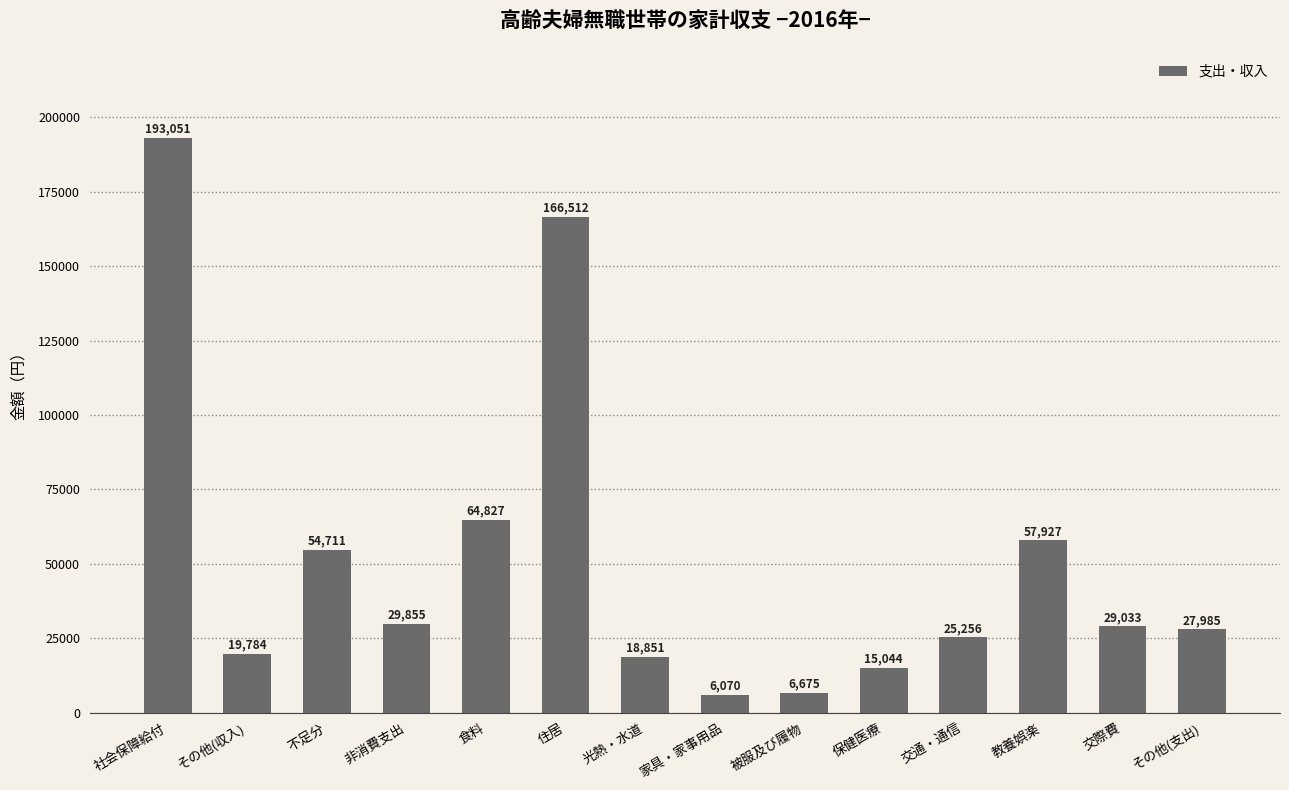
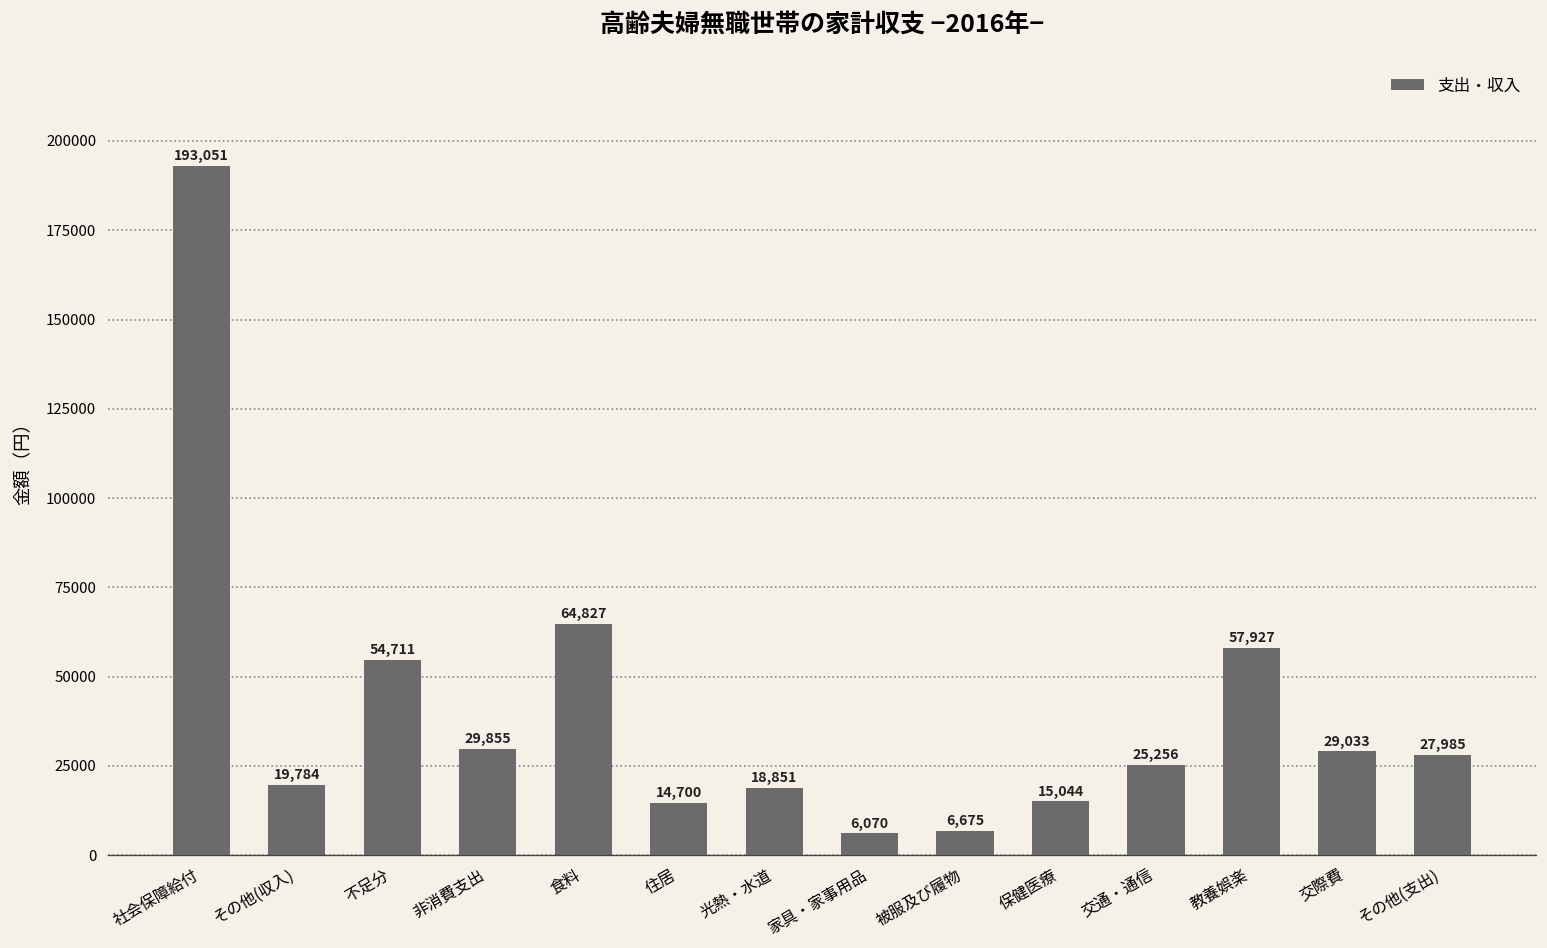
  {
    "社会保障給付": "193,051",
    "その他(収入)": "19,784",
    "不足分": "54,711",
    "非消費支出": "29,855",
    "食料": "64,827",
-   "住居": "166,512",
+   "住居": "14,700",
    "光熱・水道": "18,851",
    "家具・家事用品": "6,070",
    "被服及び履物": "6,675",
    "保健医療": "15,044",
    "交通・通信": "25,256",
    "教養娯楽": "57,927",
    "交際費": "29,033",
    "その他(支出)": "27,985"
  }
